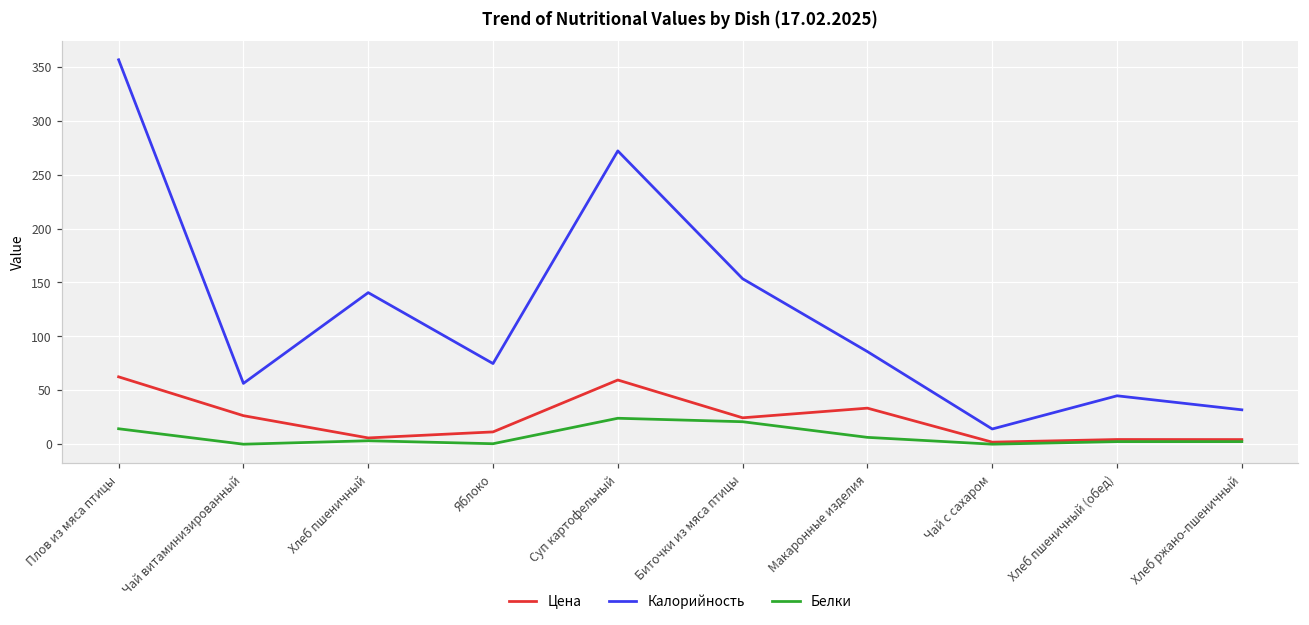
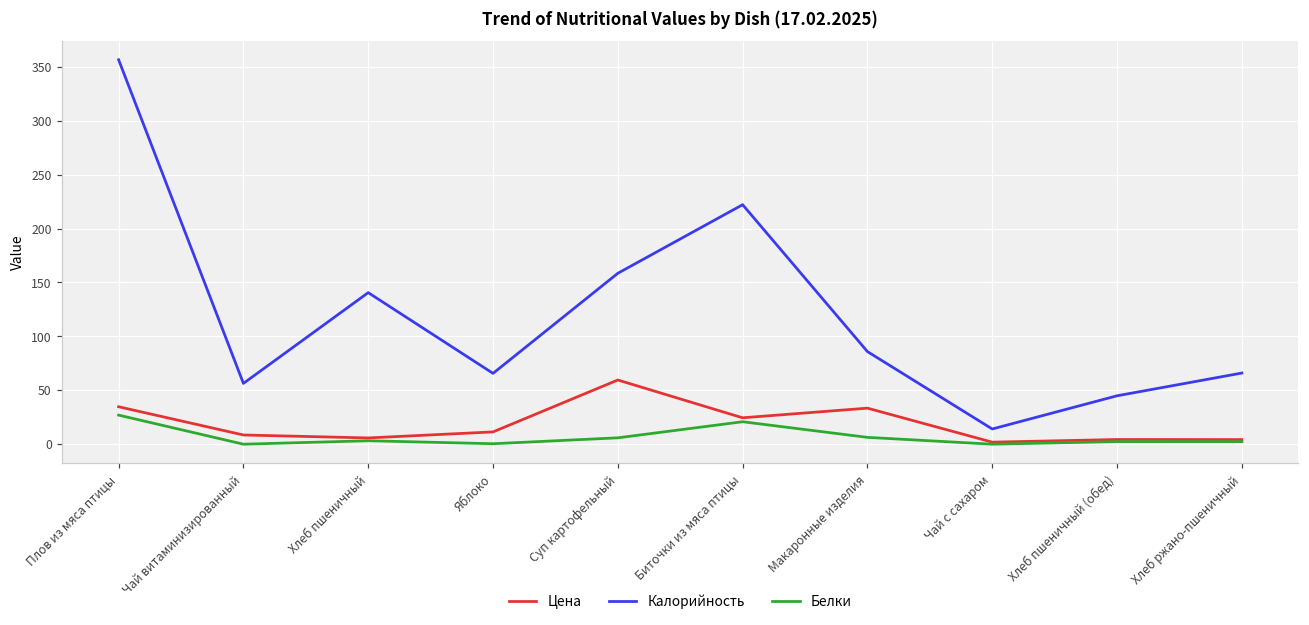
  {
    "Цена": {
-     "Плов из мяса птицы": 60,
-     "Чай витаминизированный": 30,
+     "Плов из мяса птицы": 30,
+     "Чай витаминизированный": 10,
      "Хлеб пшеничный": 10,
      "Яблоко": 10,
      "Суп картофельный": 60,
      "Биточки из мяса птицы": 20,
      "Макаронные изделия": 30
    },
    "Калорийность": {
      "Плов из мяса птицы": 360,
      "Чай витаминизированный": 60,
      "Хлеб пшеничный": 140,
-     "Яблоко": 75,
-     "Суп картофельный": 270,
-     "Биточки из мяса птицы": 150,
+     "Яблоко": 66,
+     "Суп картофельный": 160,
+     "Биточки из мяса птицы": 220,
      "Макаронные изделия": 90,
      "Чай с сахаром": 10,
      "Хлеб пшеничный (обед)": 40,
-     "Хлеб ржано-пшеничный": 30
+     "Хлеб ржано-пшеничный": 70
    },
    "Белки": {
-     "Плов из мяса птицы": 10,
+     "Плов из мяса птицы": 30,
      "Чай витаминизированный": 0,
      "Хлеб пшеничный": 0,
      "Яблоко": 0,
-     "Суп картофельный": 20,
+     "Суп картофельный": 10,
      "Биточки из мяса птицы": 20,
      "Макаронные изделия": 10
    }
  }
